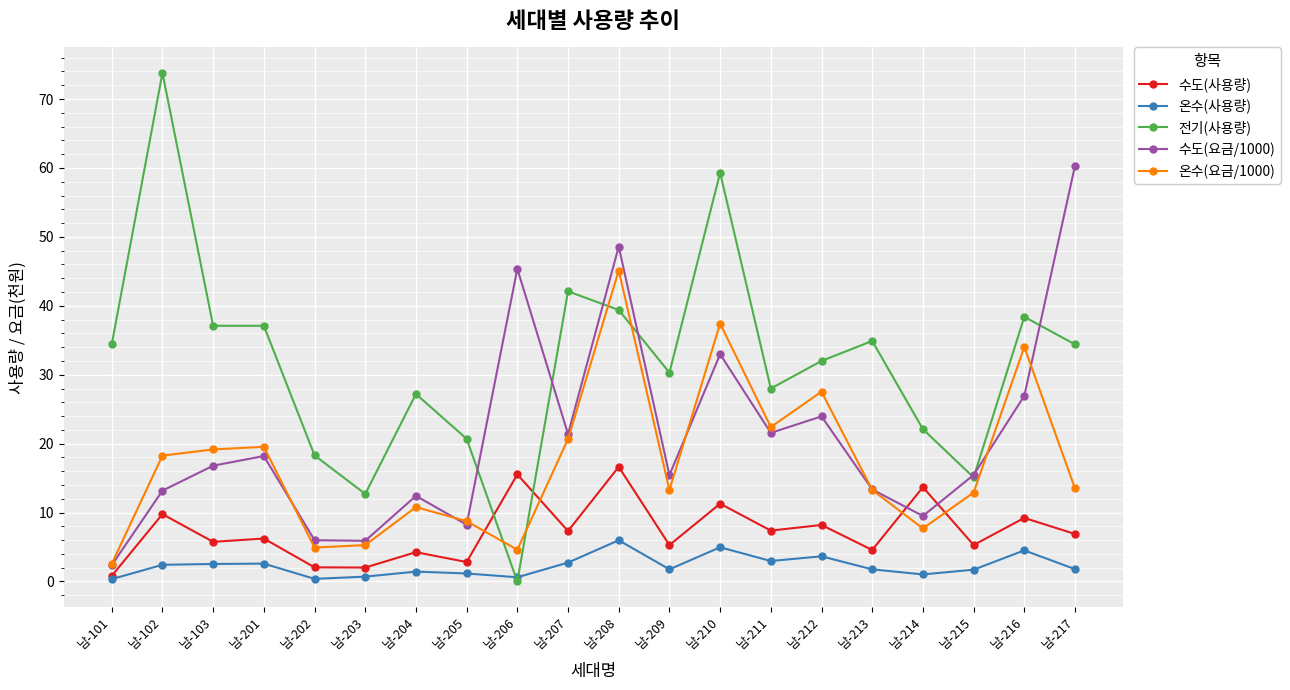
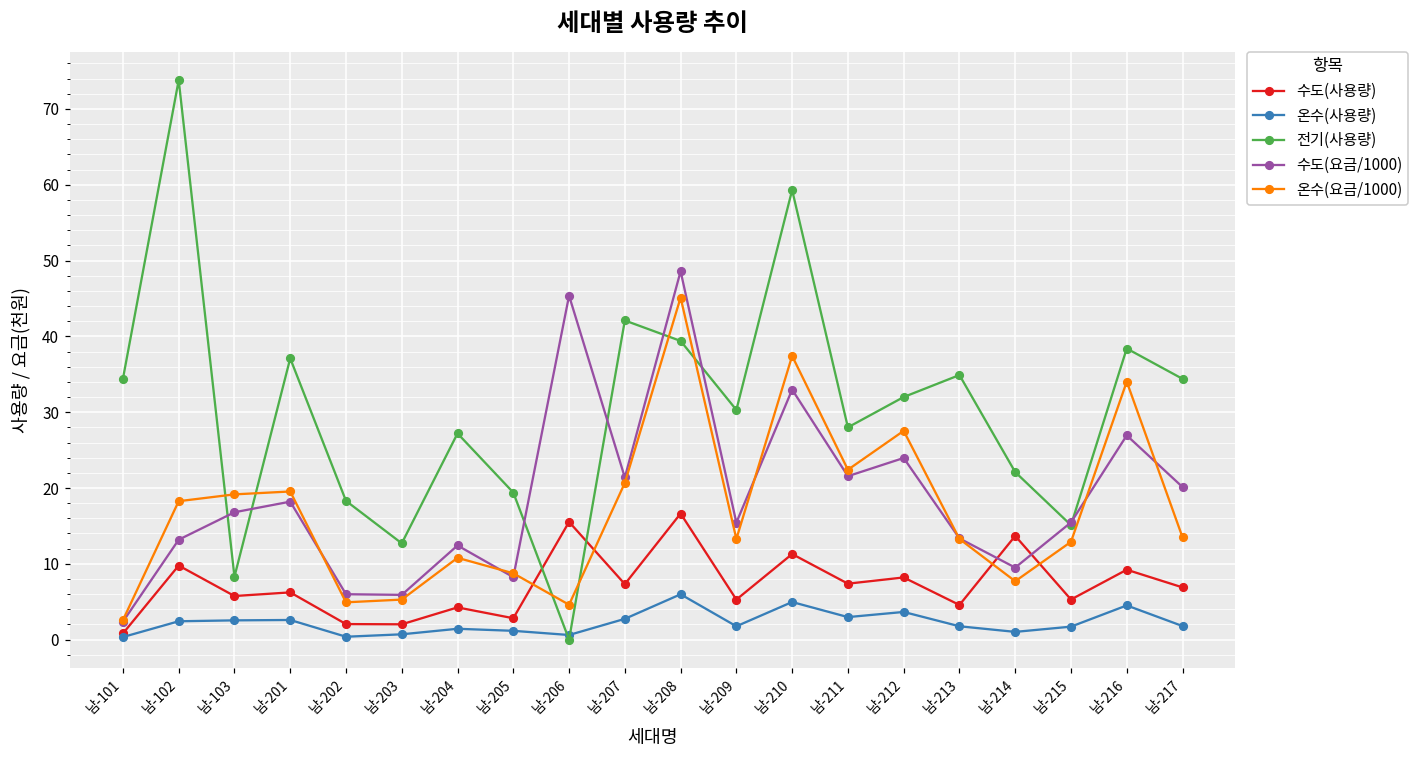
  {
    "수도(사용량)": {
      "남-101": 1,
      "남-102": 10,
      "남-103": 6,
      "남-201": 6,
      "남-202": 2,
      "남-203": 2,
      "남-204": 4,
      "남-205": 3,
      "남-206": 16,
      "남-207": 7,
      "남-208": 17,
      "남-209": 5,
      "남-210": 11,
      "남-211": 7,
      "남-212": 8,
      "남-213": 5,
      "남-214": 14,
      "남-215": 5,
      "남-216": 9,
      "남-217": 7
    },
    "온수(사용량)": {
      "남-101": 0,
      "남-102": 2,
      "남-103": 3,
      "남-201": 3,
      "남-202": 0,
      "남-203": 1,
      "남-204": 1,
      "남-205": 1,
      "남-206": 1,
      "남-207": 3,
      "남-208": 6,
      "남-209": 2,
      "남-210": 5,
      "남-211": 3,
      "남-212": 4,
      "남-213": 2,
      "남-214": 1,
      "남-215": 2,
      "남-216": 5,
      "남-217": 2
    },
    "전기(사용량)": {
      "남-101": 34,
      "남-102": 74,
-     "남-103": 37,
+     "남-103": 8,
      "남-201": 37,
      "남-202": 18,
      "남-203": 13,
      "남-204": 27,
-     "남-205": 21,
+     "남-205": 19,
      "남-206": 0,
      "남-207": 42,
      "남-208": 39,
      "남-209": 30,
      "남-210": 59,
      "남-211": 28,
      "남-212": 32,
      "남-213": 35,
      "남-214": 22,
      "남-216": 38,
      "남-217": 34
    },
    "수도(요금/1000)": {
      "남-102": 13,
      "남-103": 17,
      "남-201": 18,
      "남-202": 6,
      "남-203": 6,
      "남-204": 12,
      "남-205": 8,
      "남-206": 45,
      "남-207": 21,
      "남-208": 49,
      "남-209": 15,
      "남-210": 33,
      "남-211": 22,
      "남-212": 24,
      "남-214": 10,
      "남-216": 27,
-     "남-217": 60
+     "남-217": 20
    },
    "온수(요금/1000)": {
      "남-102": 18,
      "남-103": 19,
      "남-201": 20,
      "남-202": 5,
      "남-203": 5,
      "남-204": 11,
      "남-205": 9,
      "남-206": 5,
      "남-207": 21,
      "남-208": 45,
      "남-209": 13,
      "남-210": 37,
      "남-211": 22,
      "남-212": 28,
      "남-214": 8,
      "남-215": 13,
      "남-216": 34,
      "남-217": 14
    }
  }
